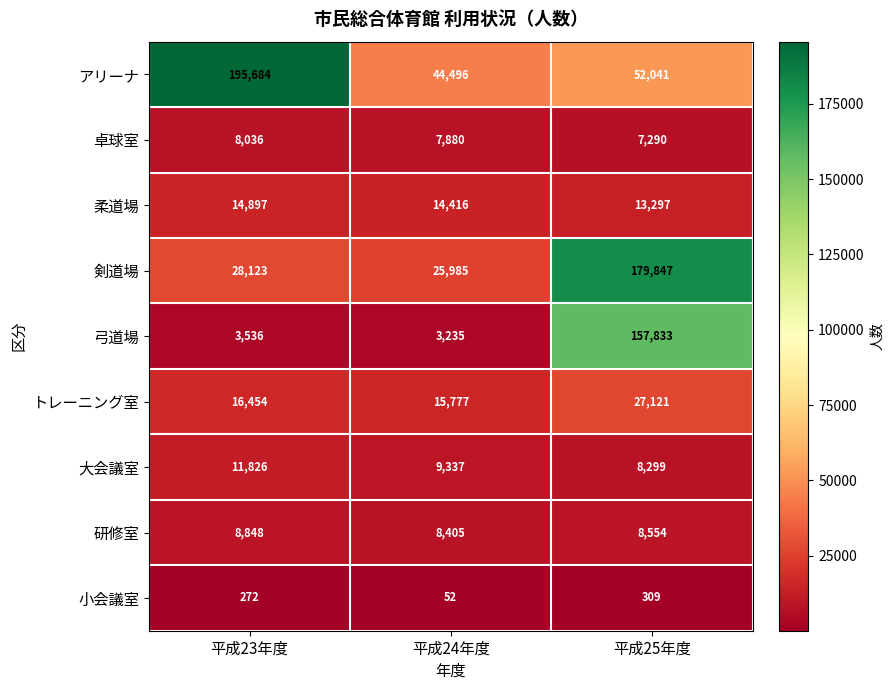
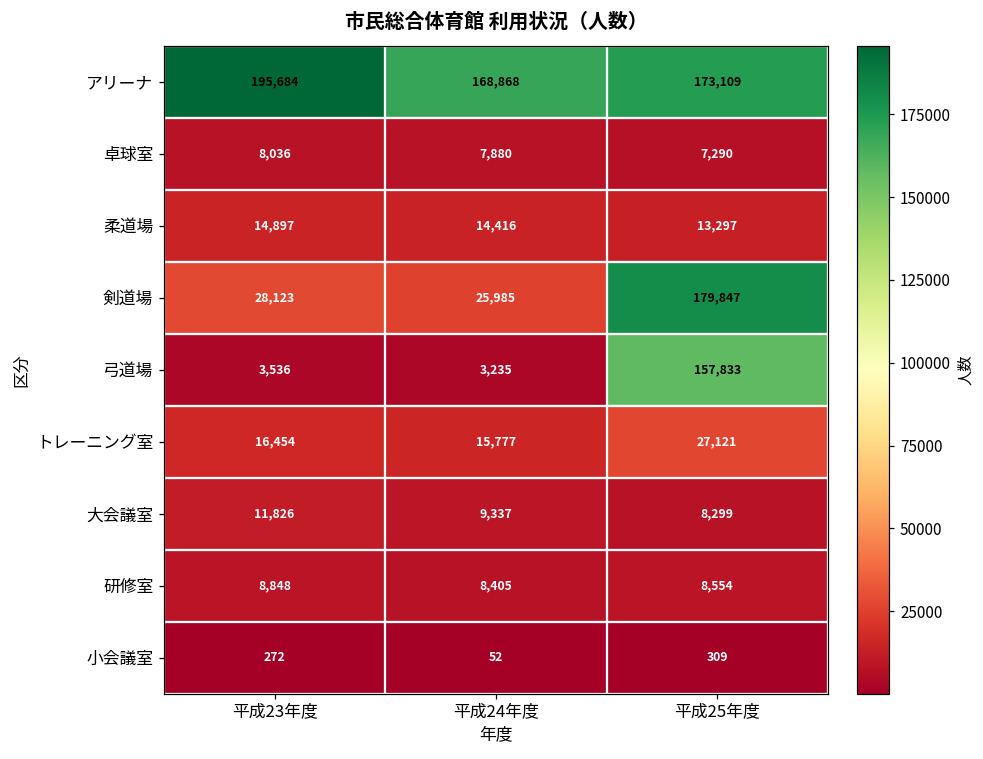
  {
    "アリーナ": {
      "平成23年度": "195,684",
-     "平成24年度": "44,496",
-     "平成25年度": "52,041"
+     "平成24年度": "168,868",
+     "平成25年度": "173,109"
    },
    "卓球室": {
      "平成23年度": "8,036",
      "平成24年度": "7,880",
      "平成25年度": "7,290"
    },
    "柔道場": {
      "平成23年度": "14,897",
      "平成24年度": "14,416",
      "平成25年度": "13,297"
    },
    "剣道場": {
      "平成23年度": "28,123",
      "平成24年度": "25,985",
      "平成25年度": "179,847"
    },
    "弓道場": {
      "平成23年度": "3,536",
      "平成24年度": "3,235",
      "平成25年度": "157,833"
    },
    "トレーニング室": {
      "平成23年度": "16,454",
      "平成24年度": "15,777",
      "平成25年度": "27,121"
    },
    "大会議室": {
      "平成23年度": "11,826",
      "平成24年度": "9,337",
      "平成25年度": "8,299"
    },
    "研修室": {
      "平成23年度": "8,848",
      "平成24年度": "8,405",
      "平成25年度": "8,554"
    },
    "小会議室": {
      "平成23年度": "272",
      "平成24年度": "52",
      "平成25年度": "309"
    }
  }
